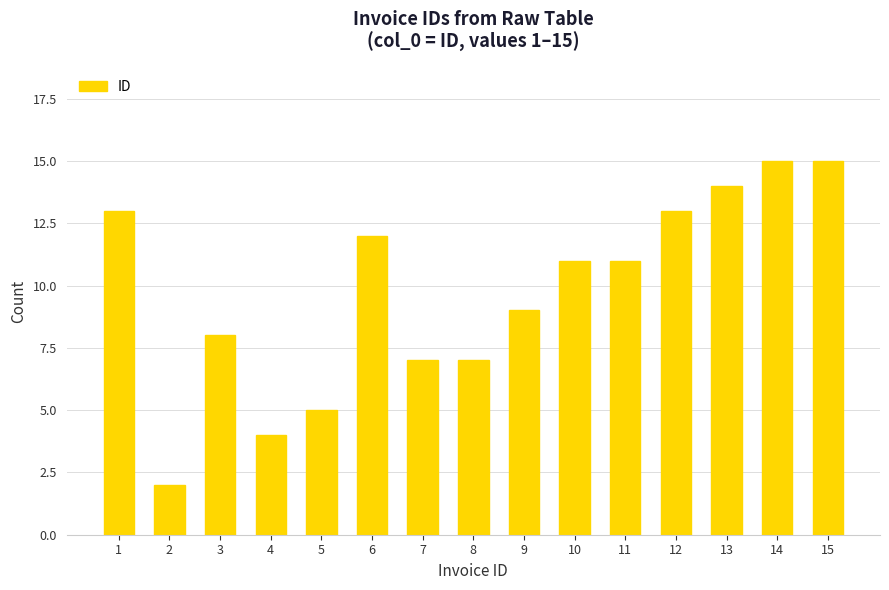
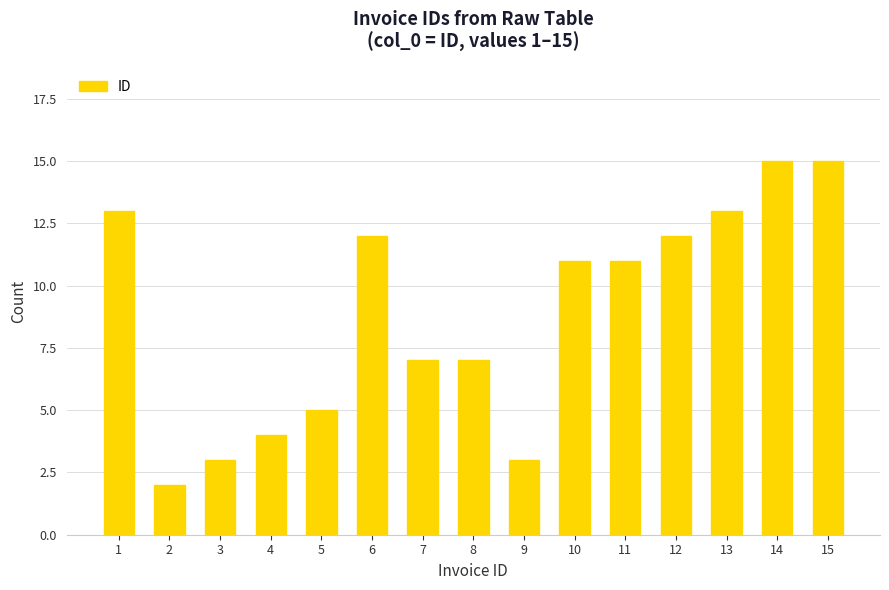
  {
    "1": 13,
    "2": 2,
-   "3": 8,
+   "3": 3,
    "4": 4,
    "5": 5,
    "6": 12,
    "7": 7,
    "8": 7,
-   "9": 9,
+   "9": 3,
    "10": 11,
    "11": 11,
-   "12": 13,
-   "13": 14,
+   "12": 12,
+   "13": 13,
    "14": 15,
    "15": 15
  }
